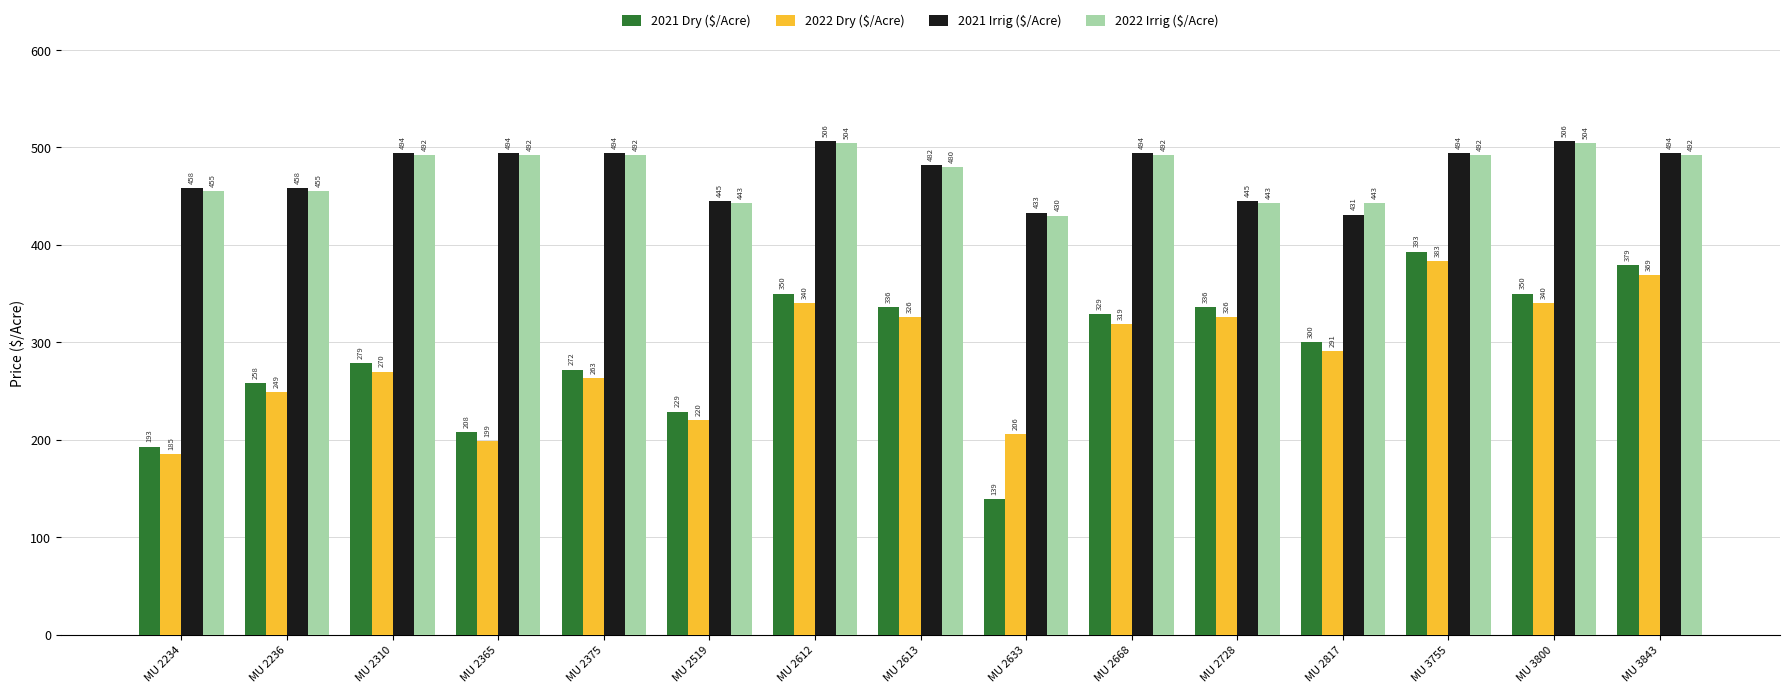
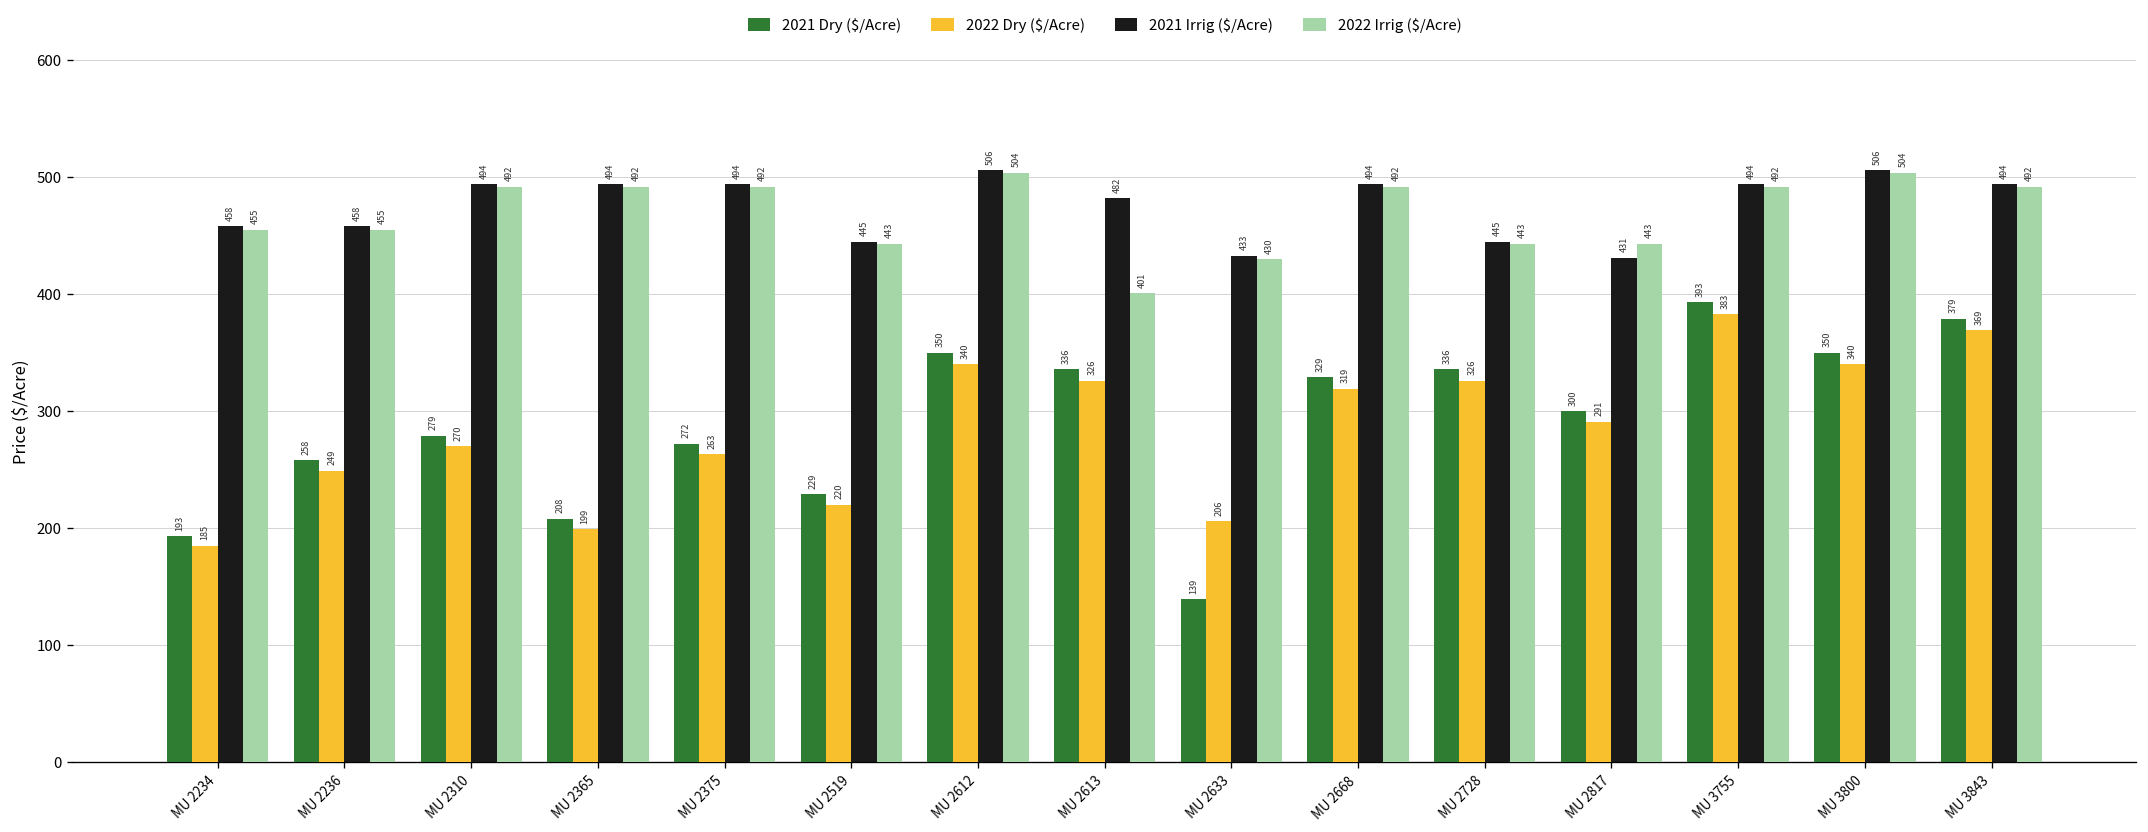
  {
    "2021 Dry ($/Acre)": {
      "MU 2234": 193,
      "MU 2236": 258,
      "MU 2310": 279,
      "MU 2365": 208,
      "MU 2375": 272,
      "MU 2519": 229,
      "MU 2612": 350,
      "MU 2613": 336,
      "MU 2633": 139,
      "MU 2668": 329,
      "MU 2728": 336,
      "MU 2817": 300,
      "MU 3755": 393,
      "MU 3800": 350,
      "MU 3843": 379
    },
    "2022 Dry ($/Acre)": {
      "MU 2234": 185,
      "MU 2236": 249,
      "MU 2310": 270,
      "MU 2365": 199,
      "MU 2375": 263,
      "MU 2519": 220,
      "MU 2612": 340,
      "MU 2613": 326,
      "MU 2633": 206,
      "MU 2668": 319,
      "MU 2728": 326,
      "MU 2817": 291,
      "MU 3755": 383,
      "MU 3800": 340,
      "MU 3843": 369
    },
    "2021 Irrig ($/Acre)": {
      "MU 2234": 458,
      "MU 2236": 458,
      "MU 2310": 494,
      "MU 2365": 494,
      "MU 2375": 494,
      "MU 2519": 445,
      "MU 2612": 506,
      "MU 2613": 482,
      "MU 2633": 433,
      "MU 2668": 494,
      "MU 2728": 445,
      "MU 2817": 431,
      "MU 3755": 494,
      "MU 3800": 506,
      "MU 3843": 494
    },
    "2022 Irrig ($/Acre)": {
      "MU 2234": 455,
      "MU 2236": 455,
      "MU 2310": 492,
      "MU 2365": 492,
      "MU 2375": 492,
      "MU 2519": 443,
      "MU 2612": 504,
-     "MU 2613": 480,
+     "MU 2613": 401,
      "MU 2633": 430,
      "MU 2668": 492,
      "MU 2728": 443,
      "MU 2817": 443,
      "MU 3755": 492,
      "MU 3800": 504,
      "MU 3843": 492
    }
  }
